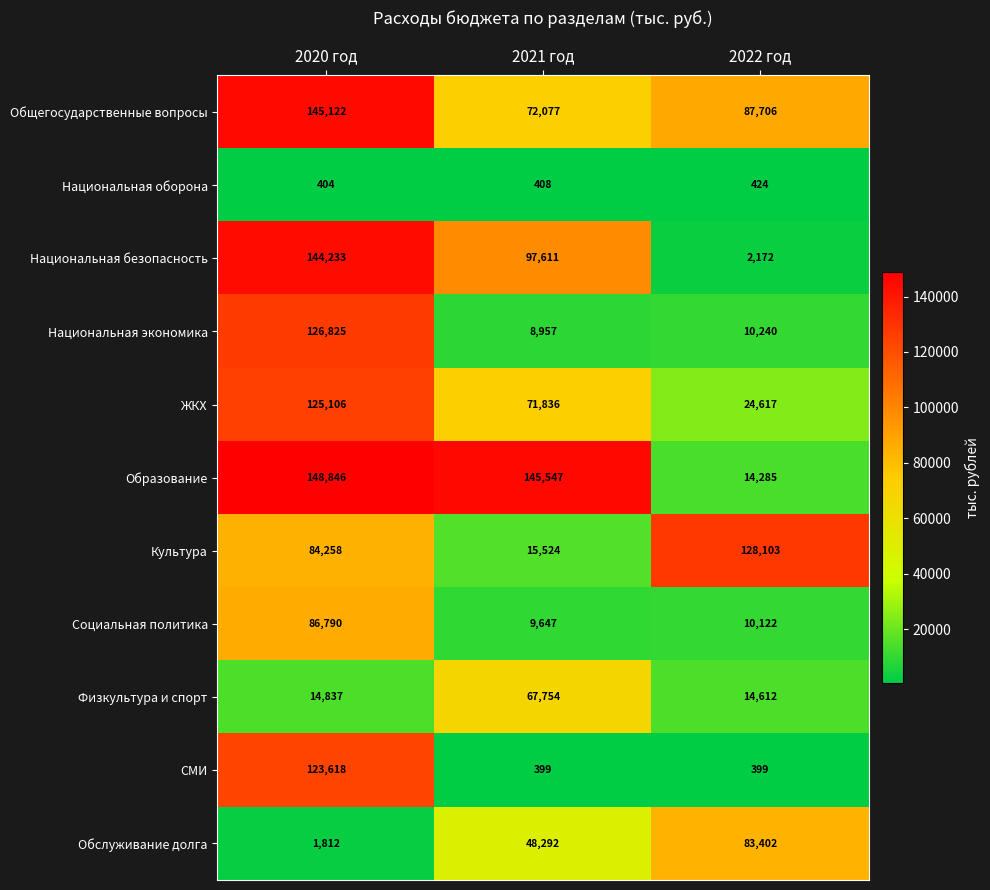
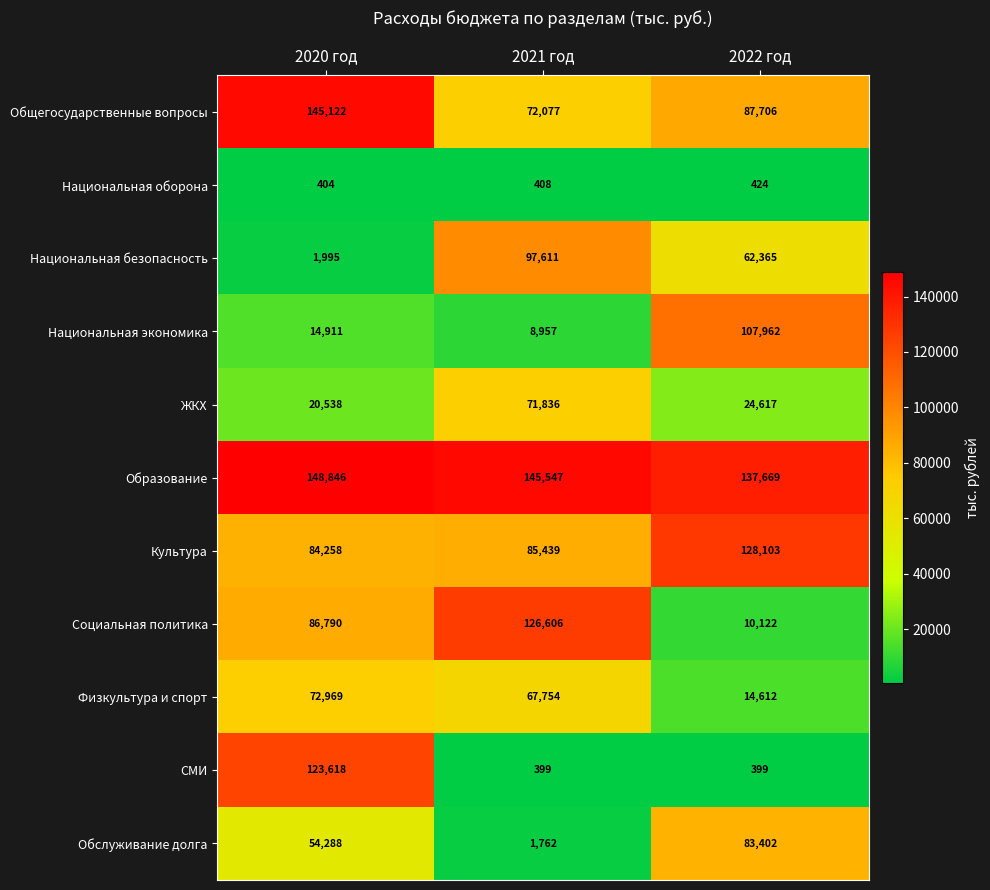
  {
    "Общегосударственные вопросы": {
      "2020 год": "145,122",
      "2021 год": "72,077",
      "2022 год": "87,706"
    },
    "Национальная оборона": {
      "2020 год": "404",
      "2021 год": "408",
      "2022 год": "424"
    },
    "Национальная безопасность": {
-     "2020 год": "144,233",
+     "2020 год": "1,995",
      "2021 год": "97,611",
-     "2022 год": "2,172"
+     "2022 год": "62,365"
    },
    "Национальная экономика": {
-     "2020 год": "126,825",
+     "2020 год": "14,911",
      "2021 год": "8,957",
-     "2022 год": "10,240"
+     "2022 год": "107,962"
    },
    "ЖКХ": {
-     "2020 год": "125,106",
+     "2020 год": "20,538",
      "2021 год": "71,836",
      "2022 год": "24,617"
    },
    "Образование": {
      "2020 год": "148,846",
      "2021 год": "145,547",
-     "2022 год": "14,285"
+     "2022 год": "137,669"
    },
    "Культура": {
      "2020 год": "84,258",
-     "2021 год": "15,524",
+     "2021 год": "85,439",
      "2022 год": "128,103"
    },
    "Социальная политика": {
      "2020 год": "86,790",
-     "2021 год": "9,647",
+     "2021 год": "126,606",
      "2022 год": "10,122"
    },
    "Физкультура и спорт": {
-     "2020 год": "14,837",
+     "2020 год": "72,969",
      "2021 год": "67,754",
      "2022 год": "14,612"
    },
    "СМИ": {
      "2020 год": "123,618",
      "2021 год": "399",
      "2022 год": "399"
    },
    "Обслуживание долга": {
-     "2020 год": "1,812",
-     "2021 год": "48,292",
+     "2020 год": "54,288",
+     "2021 год": "1,762",
      "2022 год": "83,402"
    }
  }
